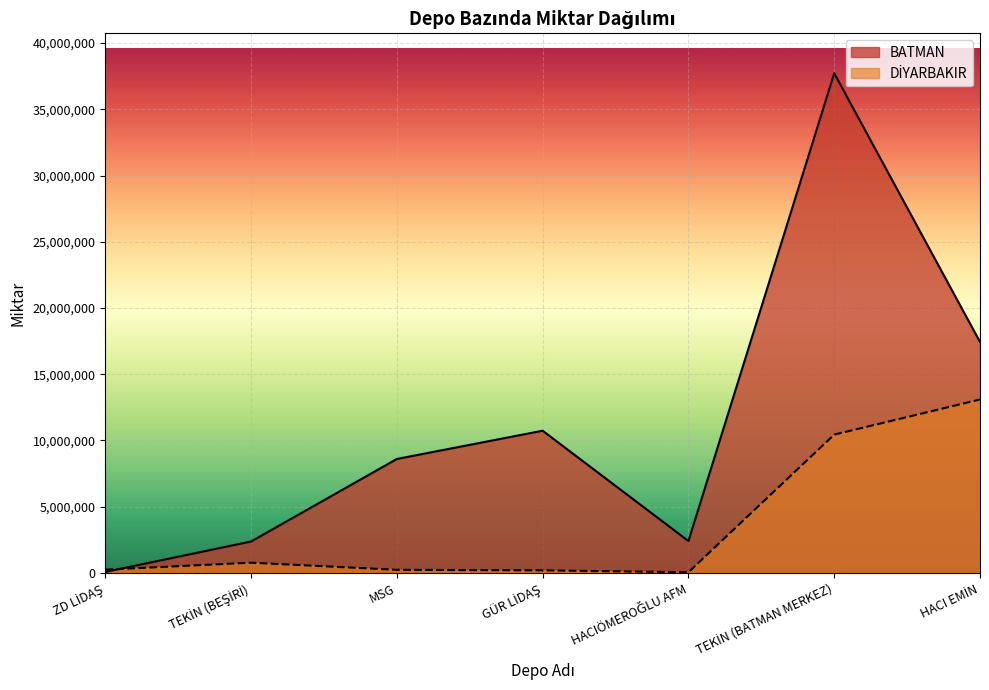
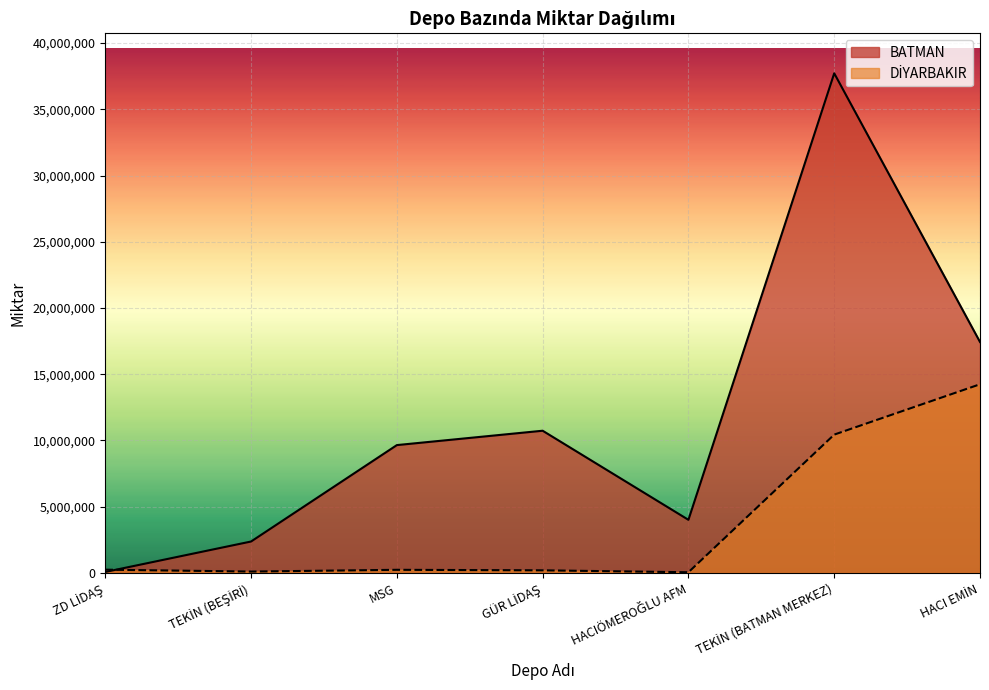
  {
    "BATMAN": {
      "TEKİN (BEŞİRİ)": "2,400,000",
-     "MSG": "8,600,000",
+     "MSG": "9,700,000",
      "GÜR LİDAŞ": "10,700,000",
-     "HACIÖMEROĞLU AFM": "2,400,000",
+     "HACIÖMEROĞLU AFM": "4,000,000",
      "TEKİN (BATMAN MERKEZ)": "37,700,000",
      "HACI EMİN": "17,400,000"
    },
    "DİYARBAKIR": {
-     "TEKİN (BEŞİRİ)": "800,000",
+     "TEKİN (BEŞİRİ)": "100,000",
      "MSG": "200,000",
      "GÜR LİDAŞ": "200,000",
      "HACIÖMEROĞLU AFM": "100,000",
      "TEKİN (BATMAN MERKEZ)": "10,400,000",
-     "HACI EMİN": "13,100,000"
+     "HACI EMİN": "14,200,000"
    }
  }
